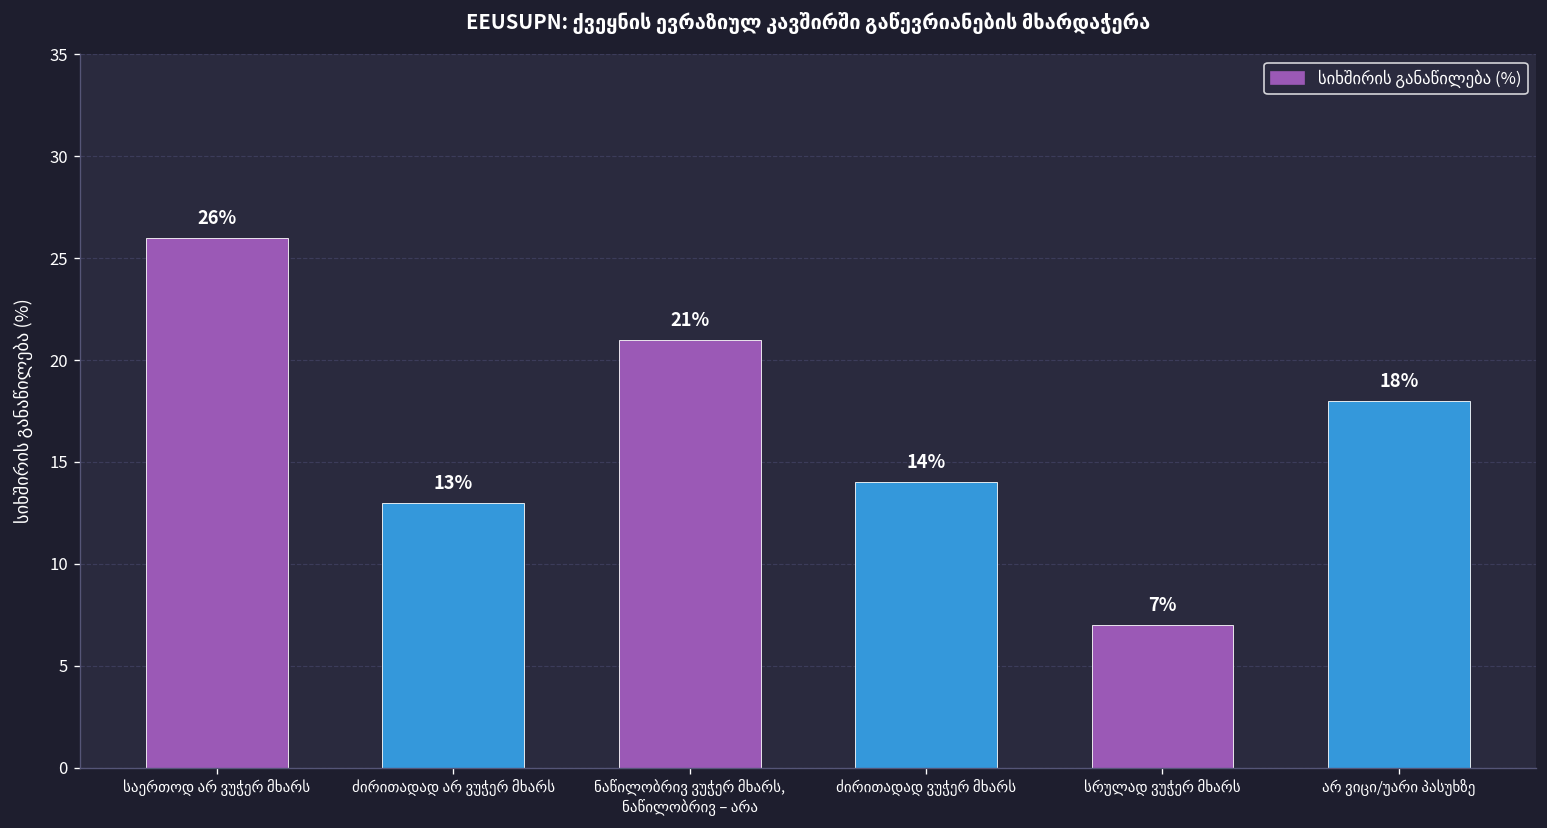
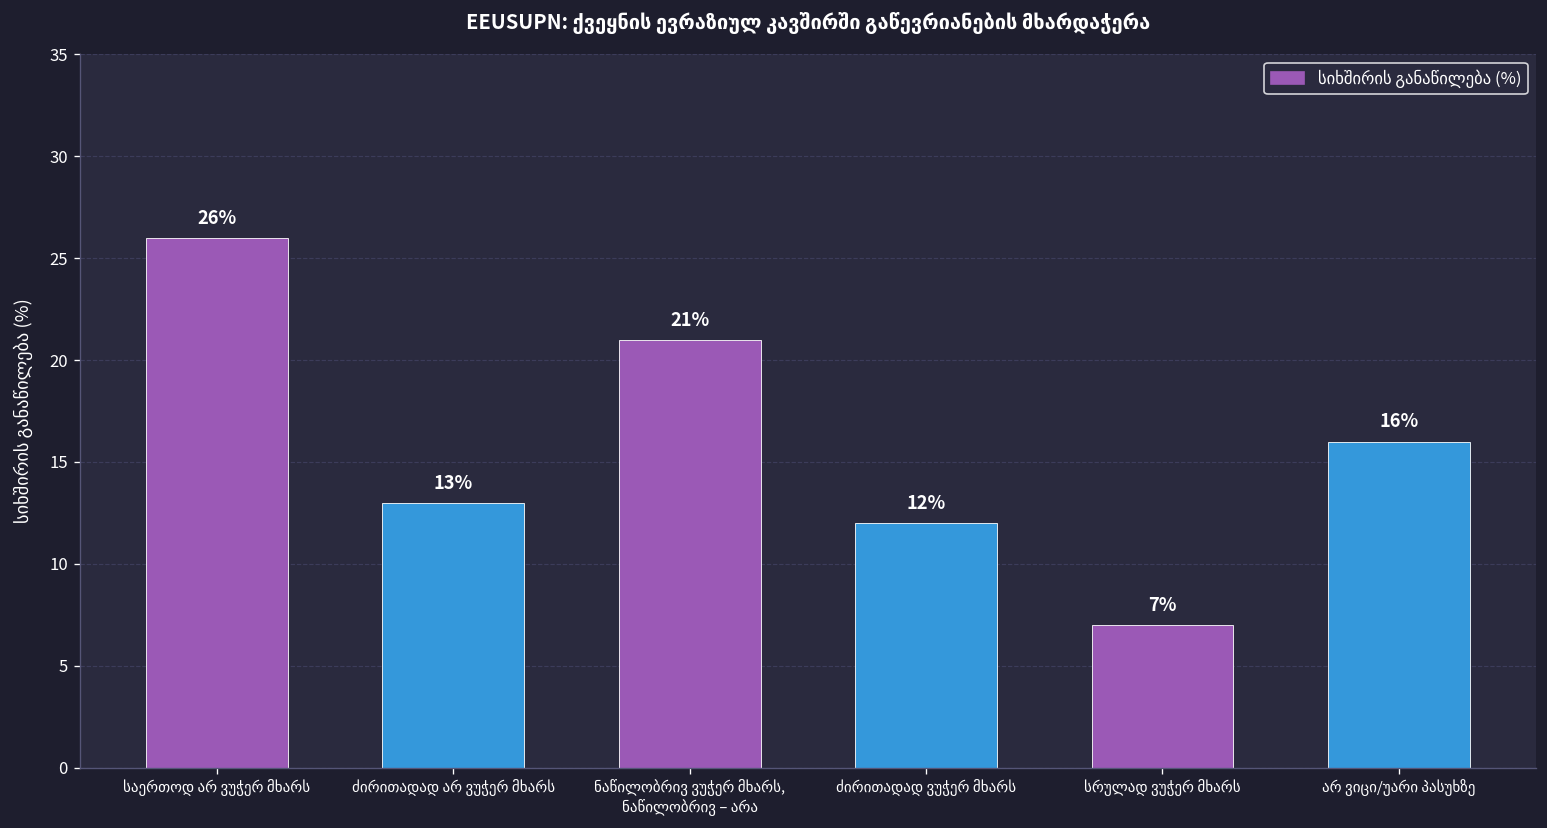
  {
    "საერთოდ არ ვუჭერ მხარს": "26%",
    "ძირითადად არ ვუჭერ მხარს": "13%",
    "ნაწილობრივ ვუჭერ მხარს, ნაწილობრივ – არა": "21%",
-   "ძირითადად ვუჭერ მხარს": "14%",
+   "ძირითადად ვუჭერ მხარს": "12%",
    "სრულად ვუჭერ მხარს": "7%",
-   "არ ვიცი/უარი პასუხზე": "18%"
+   "არ ვიცი/უარი პასუხზე": "16%"
  }
